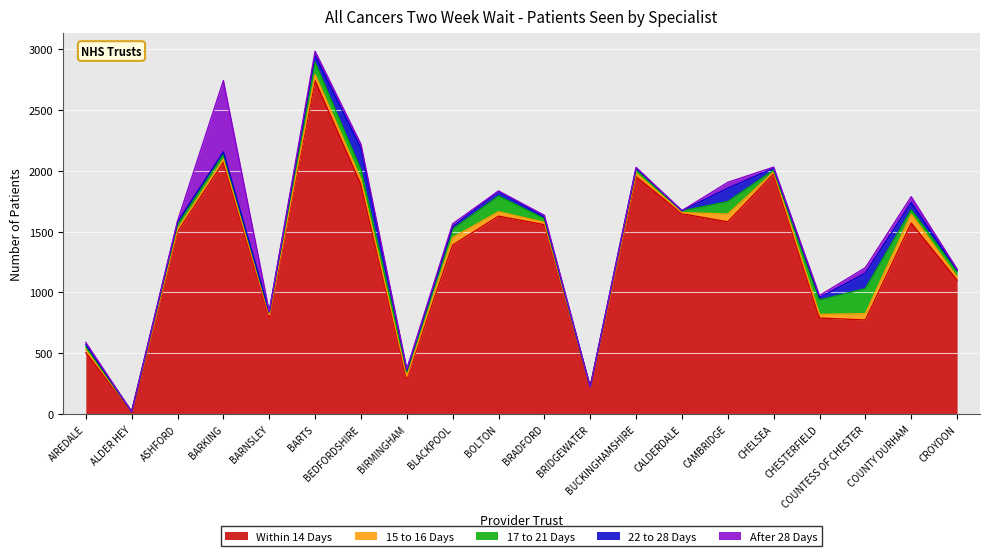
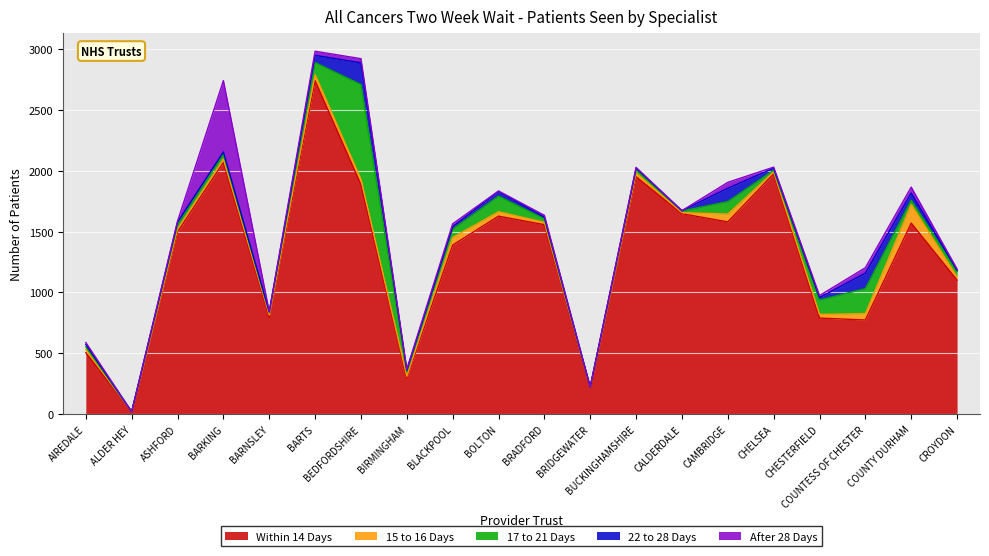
  {
    "Within 14 Days": {
      "AIREDALE": 500,
      "ASHFORD": 1500,
      "BARKING": 2070,
      "BARTS": 2740,
      "BEDFORDSHIRE": 1890,
      "BLACKPOOL": 1390,
      "BOLTON": 1630,
      "BUCKINGHAMSHIRE": 1950,
      "CAMBRIDGE": 1580,
      "CHESTERFIELD": 790,
      "COUNTESS OF CHESTER": 770,
      "COUNTY DURHAM": 1570,
      "CROYDON": 1100
    },
    "15 to 16 Days": {
      "ASHFORD": 20,
      "BARKING": 30,
      "BARTS": 50,
      "BEDFORDSHIRE": 40,
      "BLACKPOOL": 60,
      "BOLTON": 40,
      "BUCKINGHAMSHIRE": 30,
      "CAMBRIDGE": 60,
      "CHESTERFIELD": 30,
      "COUNTESS OF CHESTER": 50,
-     "COUNTY DURHAM": 70,
+     "COUNTY DURHAM": 150,
      "CROYDON": 30
    },
    "17 to 21 Days": {
      "ASHFORD": 40,
      "BARTS": 100,
-     "BEDFORDSHIRE": 80,
+     "BEDFORDSHIRE": 780,
      "BOLTON": 130,
      "CAMBRIDGE": 100,
      "COUNTESS OF CHESTER": 210,
      "COUNTY DURHAM": 40
    },
    "22 to 28 Days": {
      "BARTS": 60,
      "BEDFORDSHIRE": 180,
      "CAMBRIDGE": 110,
      "COUNTESS OF CHESTER": 130,
      "COUNTY DURHAM": 60
    },
    "After 28 Days": {
      "BARKING": 590,
      "BARTS": 30,
      "BEDFORDSHIRE": 30,
      "BLACKPOOL": 20,
      "CAMBRIDGE": 50,
      "COUNTESS OF CHESTER": 50,
      "COUNTY DURHAM": 50
    }
  }
